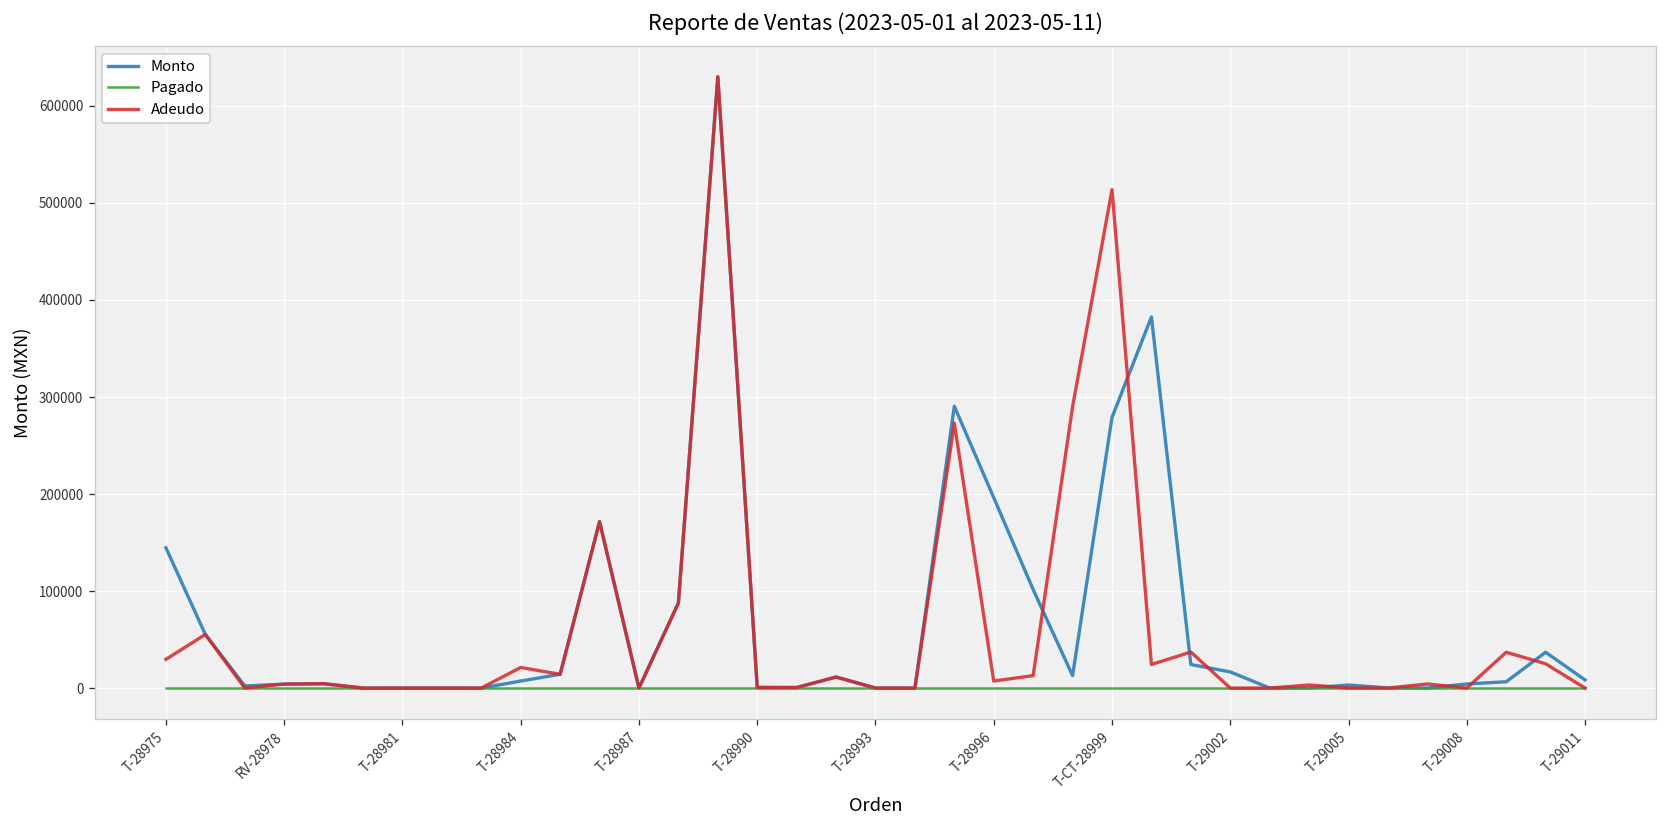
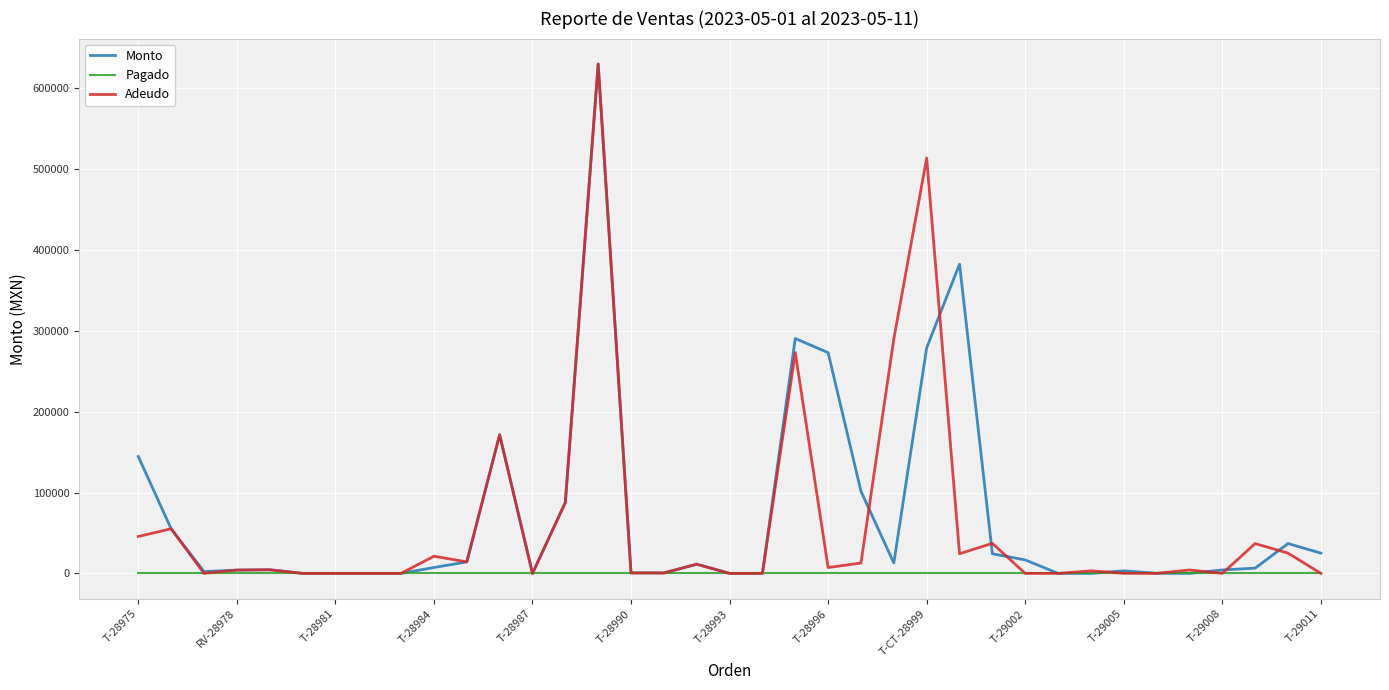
  {
    "Monto": {
      "T-28975": 140000,
      "T-28984": 10000,
-     "T-28996": 200000,
+     "T-28996": 270000,
      "T-CT-28999": 280000,
      "T-29002": 20000,
      "T-29008": 0,
-     "T-29011": 10000
+     "T-29011": 30000
    },
    "Pagado": {
      "T-28975": 0,
      "RV-28978": 0,
      "T-28984": 0,
      "T-28996": 0,
      "T-CT-28999": 0
    },
    "Adeudo": {
-     "T-28975": 30000,
+     "T-28975": 50000,
      "T-28984": 20000,
      "T-28996": 10000,
      "T-CT-28999": 510000
    }
  }
